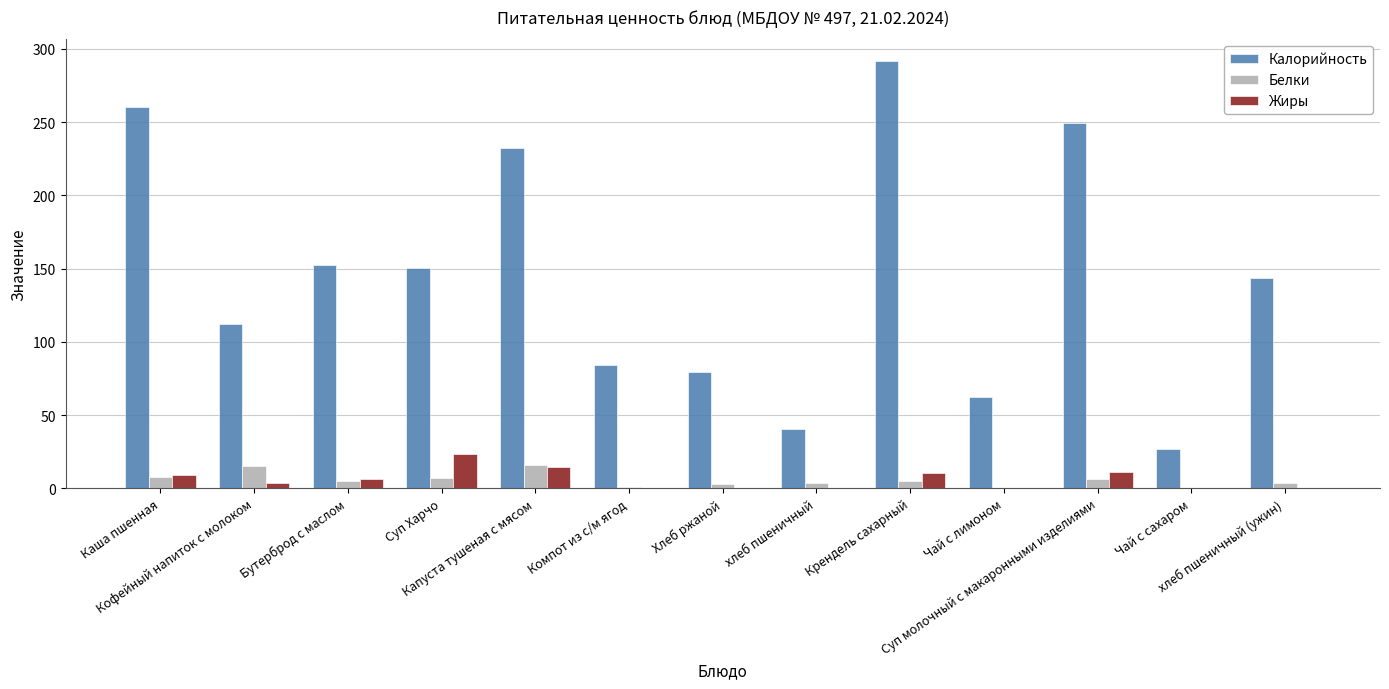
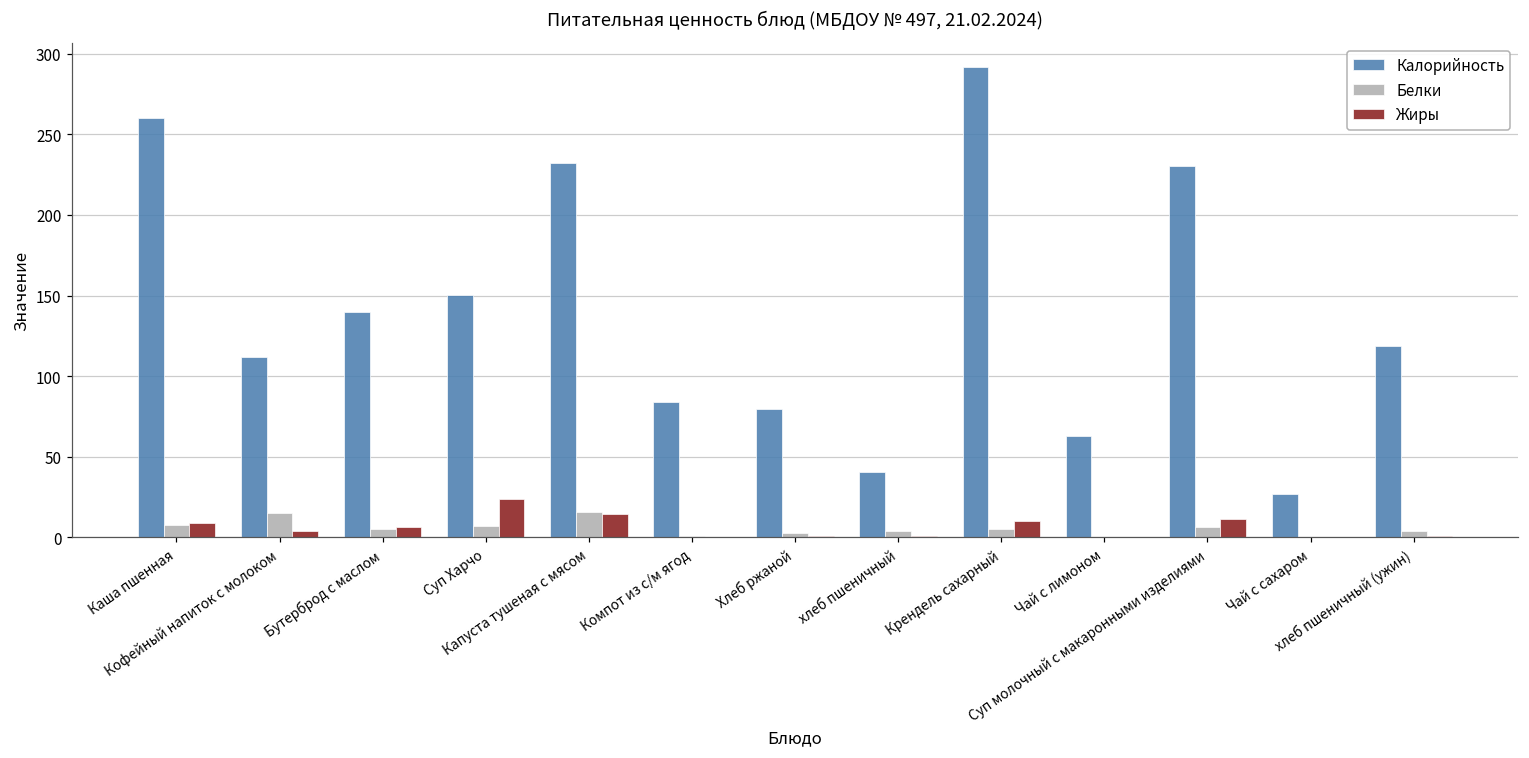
  {
    "Калорийность": {
      "Каша пшенная": 260,
      "Кофейный напиток с молоком": 112,
-     "Бутерброд с маслом": 152,
+     "Бутерброд с маслом": 140,
      "Суп Харчо": 150,
      "Капуста тушеная с мясом": 233,
      "Компот из с/м ягод": 84,
      "Хлеб ржаной": 80,
      "хлеб пшеничный": 40,
      "Крендель сахарный": 292,
      "Чай с лимоном": 63,
-     "Суп молочный с макаронными изделиями": 250,
+     "Суп молочный с макаронными изделиями": 231,
      "Чай с сахаром": 27,
-     "хлеб пшеничный (ужин)": 144
+     "хлеб пшеничный (ужин)": 119
    },
    "Белки": {
      "Каша пшенная": 8,
      "Кофейный напиток с молоком": 15,
      "Бутерброд с маслом": 5,
      "Суп Харчо": 7,
      "Капуста тушеная с мясом": 16,
      "Хлеб ржаной": 3,
      "хлеб пшеничный": 4,
      "Крендель сахарный": 5,
      "Суп молочный с макаронными изделиями": 7,
      "хлеб пшеничный (ужин)": 4
    },
    "Жиры": {
      "Каша пшенная": 9,
      "Кофейный напиток с молоком": 4,
      "Бутерброд с маслом": 7,
      "Суп Харчо": 24,
      "Капуста тушеная с мясом": 14,
      "Компот из с/м ягод": 0,
      "Крендель сахарный": 10,
      "Суп молочный с макаронными изделиями": 11,
      "Чай с сахаром": 0
    }
  }
